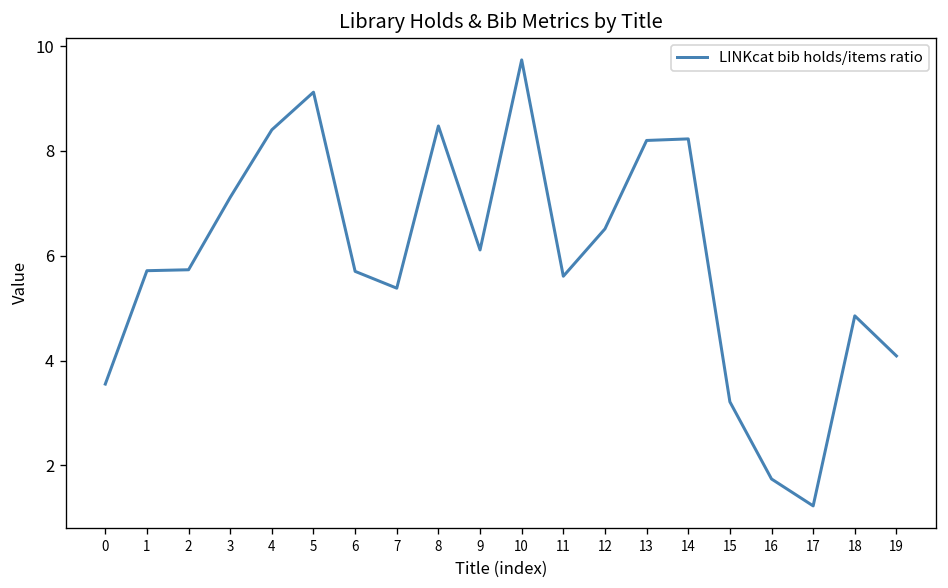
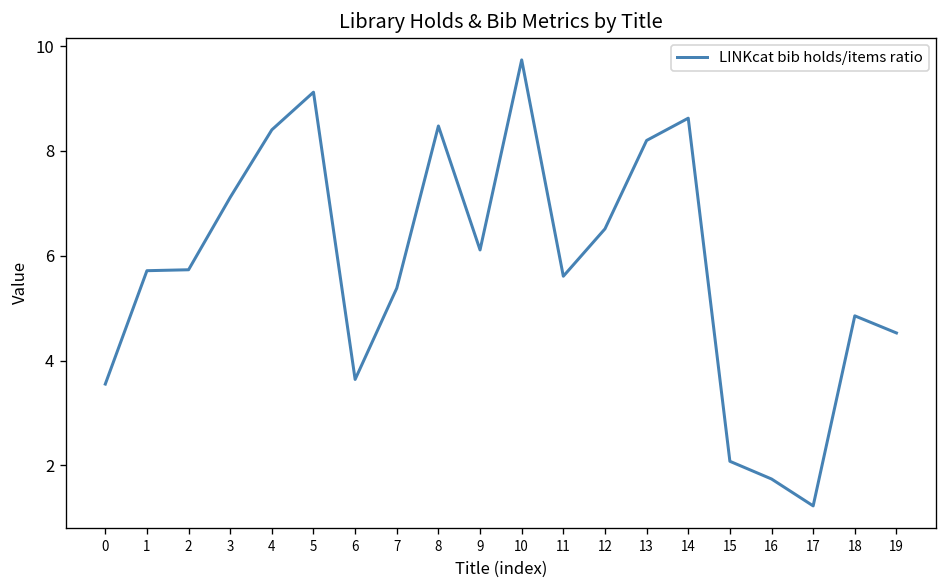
  {
    "0": 3.6,
    "1": 5.7,
    "2": 5.7,
    "3": 7.1,
    "4": 8.4,
    "5": 9.1,
-   "6": 5.7,
+   "6": 3.6,
    "7": 5.4,
    "8": 8.5,
    "9": 6.1,
    "10": 9.7,
    "11": 5.6,
    "12": 6.5,
    "13": 8.2,
-   "14": 8.2,
-   "15": 3.2,
+   "14": 8.6,
+   "15": 2.1,
    "16": 1.7,
    "17": 1.2,
    "18": 4.9,
-   "19": 4.1
+   "19": 4.5
  }
